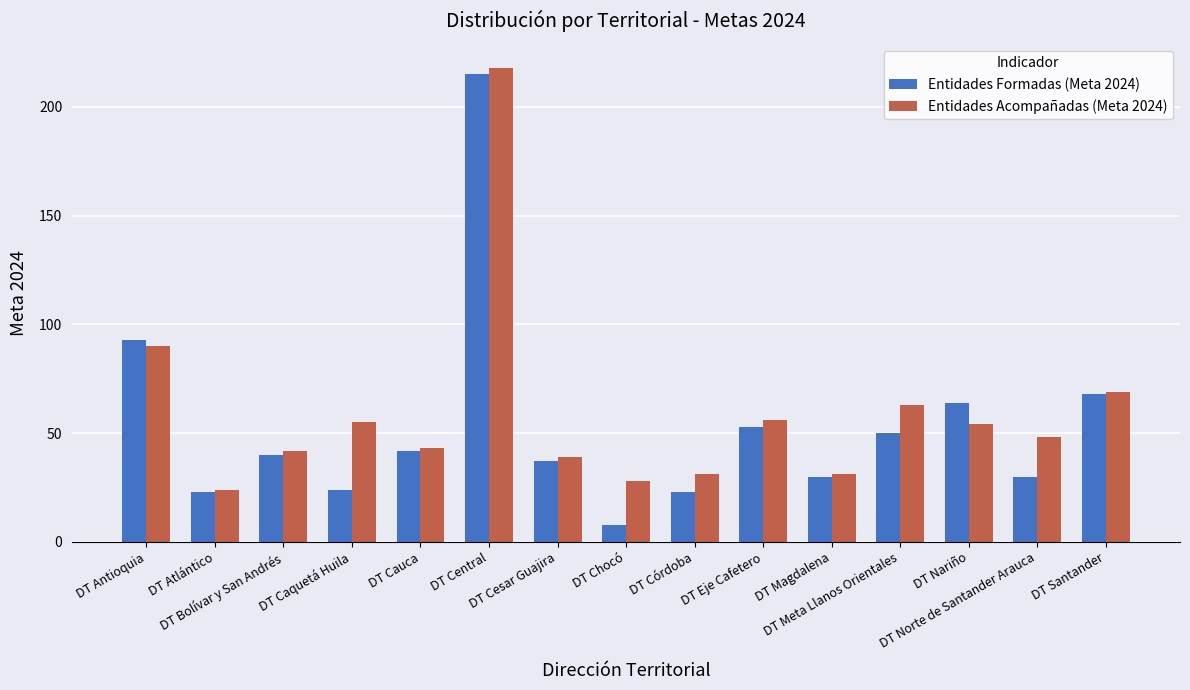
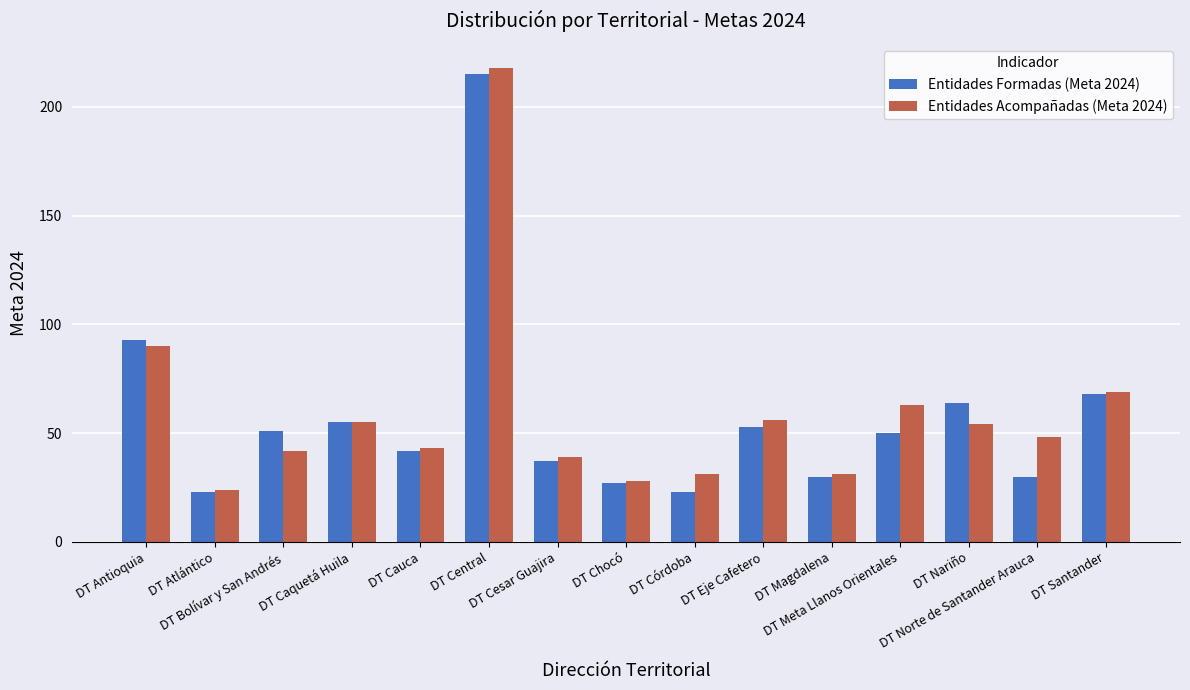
  {
    "Entidades Formadas (Meta 2024)": {
      "DT Antioquia": 93,
      "DT Atlántico": 23,
-     "DT Bolívar y San Andrés": 40,
-     "DT Caquetá Huila": 24,
+     "DT Bolívar y San Andrés": 51,
+     "DT Caquetá Huila": 55,
      "DT Cauca": 42,
      "DT Central": 215,
      "DT Cesar Guajira": 37,
-     "DT Chocó": 8,
+     "DT Chocó": 27,
      "DT Córdoba": 23,
      "DT Eje Cafetero": 53,
      "DT Magdalena": 30,
      "DT Meta Llanos Orientales": 50,
      "DT Nariño": 64,
      "DT Norte de Santander Arauca": 30,
      "DT Santander": 68
    },
    "Entidades Acompañadas (Meta 2024)": {
      "DT Antioquia": 90,
      "DT Atlántico": 24,
      "DT Bolívar y San Andrés": 42,
      "DT Caquetá Huila": 55,
      "DT Cauca": 43,
      "DT Central": 218,
      "DT Cesar Guajira": 39,
      "DT Chocó": 28,
      "DT Córdoba": 31,
      "DT Eje Cafetero": 56,
      "DT Magdalena": 31,
      "DT Meta Llanos Orientales": 63,
      "DT Nariño": 54,
      "DT Norte de Santander Arauca": 48,
      "DT Santander": 69
    }
  }
